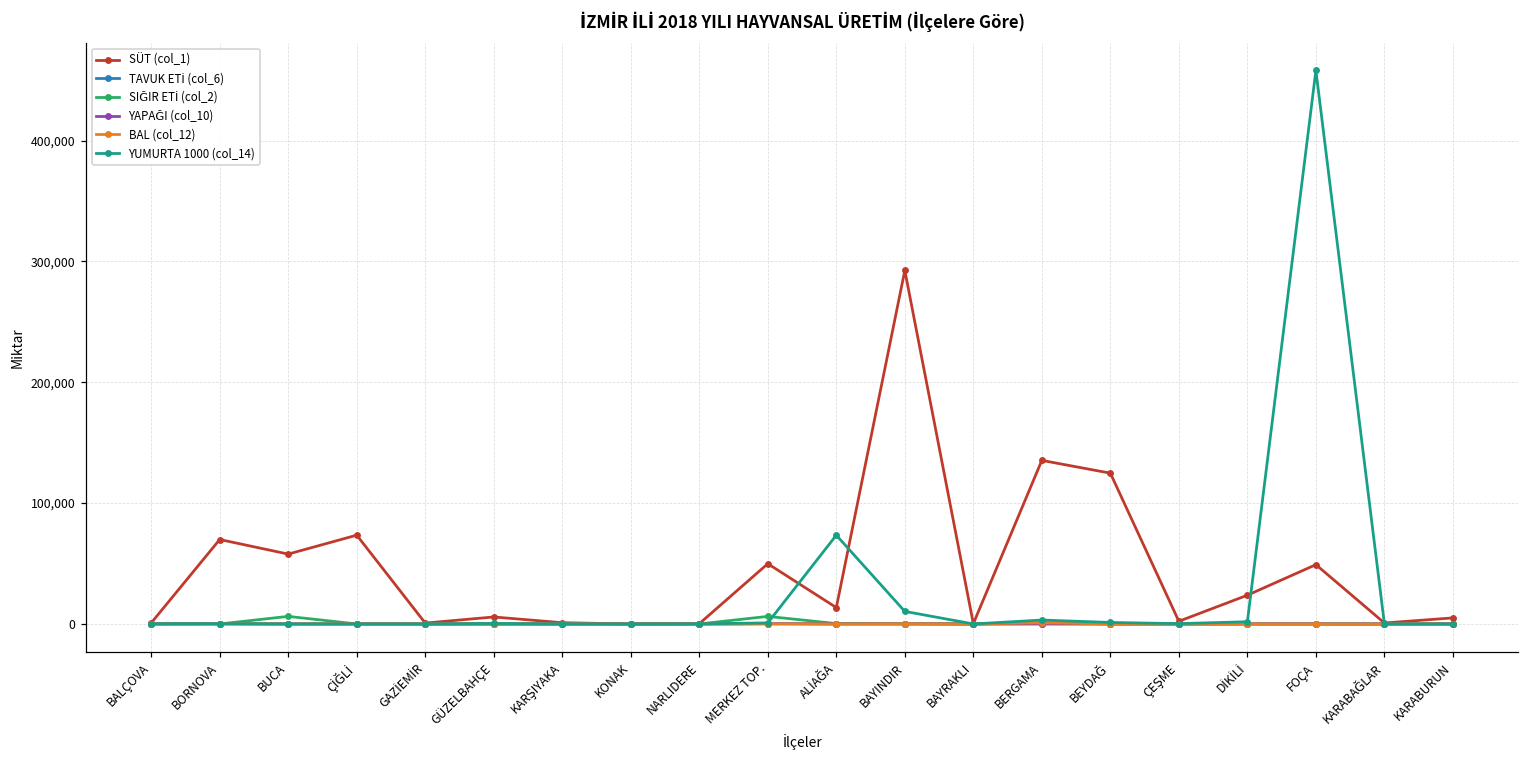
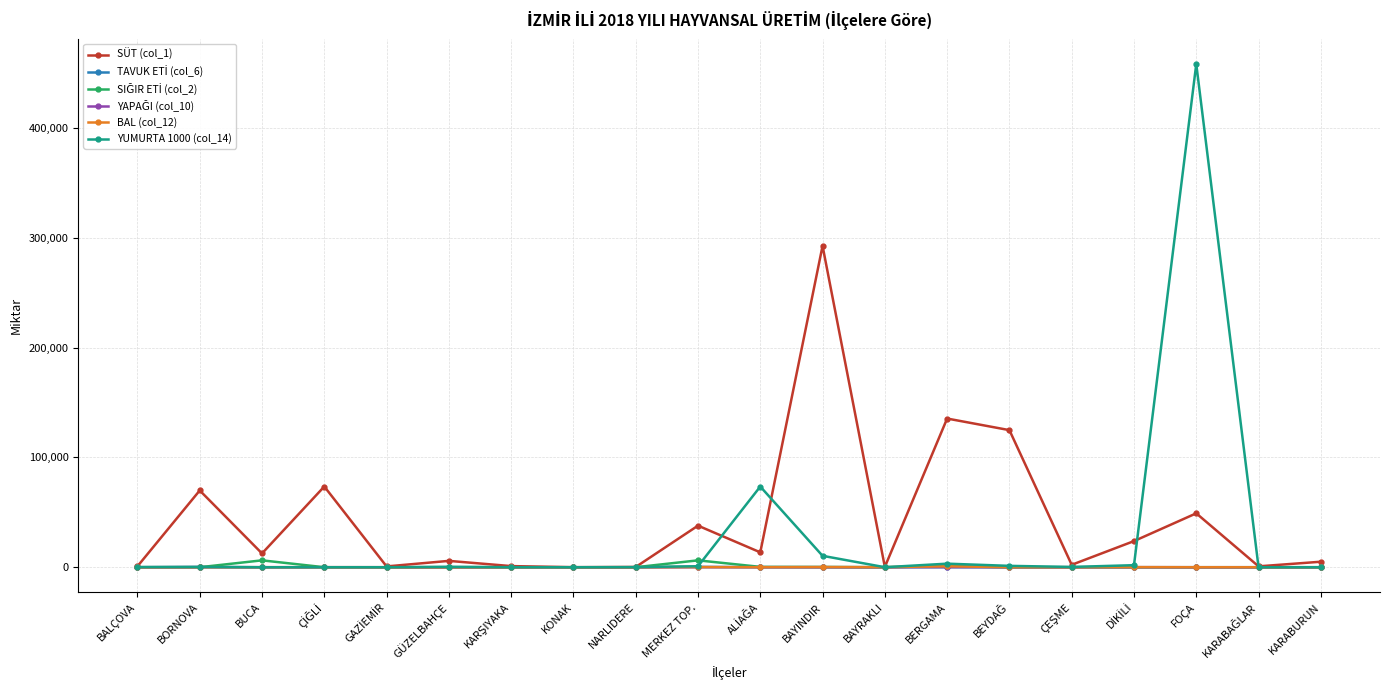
  {
    "SÜT (col_1)": {
      "BORNOVA": "70,000",
-     "BUCA": "58,000",
+     "BUCA": "13,000",
      "ÇİĞLİ": "73,000",
      "GÜZELBAHÇE": "6,000",
-     "MERKEZ TOP.": "50,000",
+     "MERKEZ TOP.": "38,000",
      "ALİAĞA": "14,000",
      "BAYINDIR": "293,000",
      "BERGAMA": "135,000",
      "BEYDAĞ": "125,000",
      "DİKİLİ": "24,000",
      "FOÇA": "49,000",
      "KARABURUN": "5,000"
    }
  }
